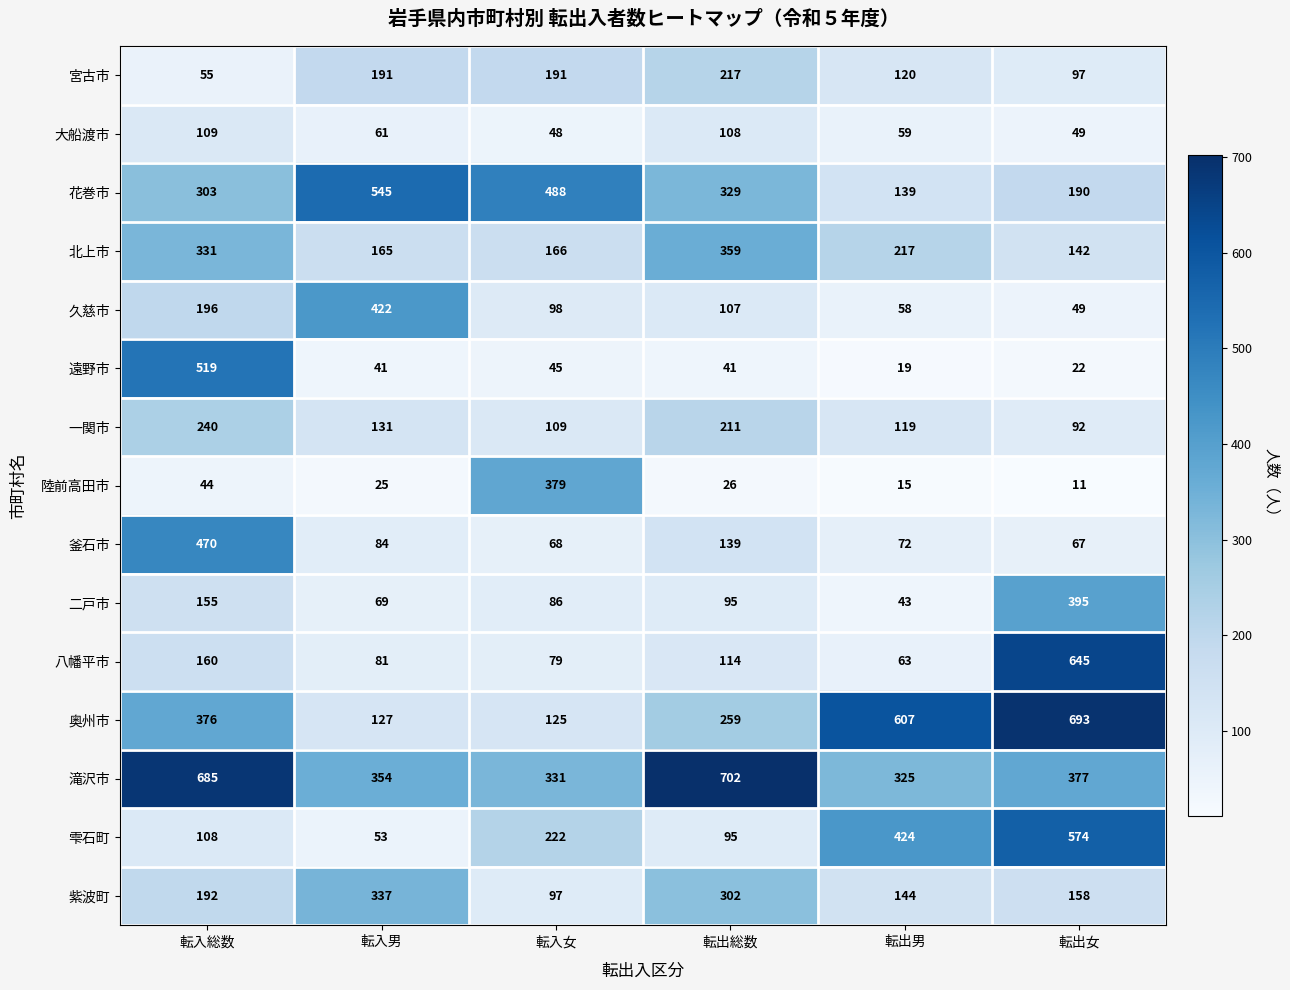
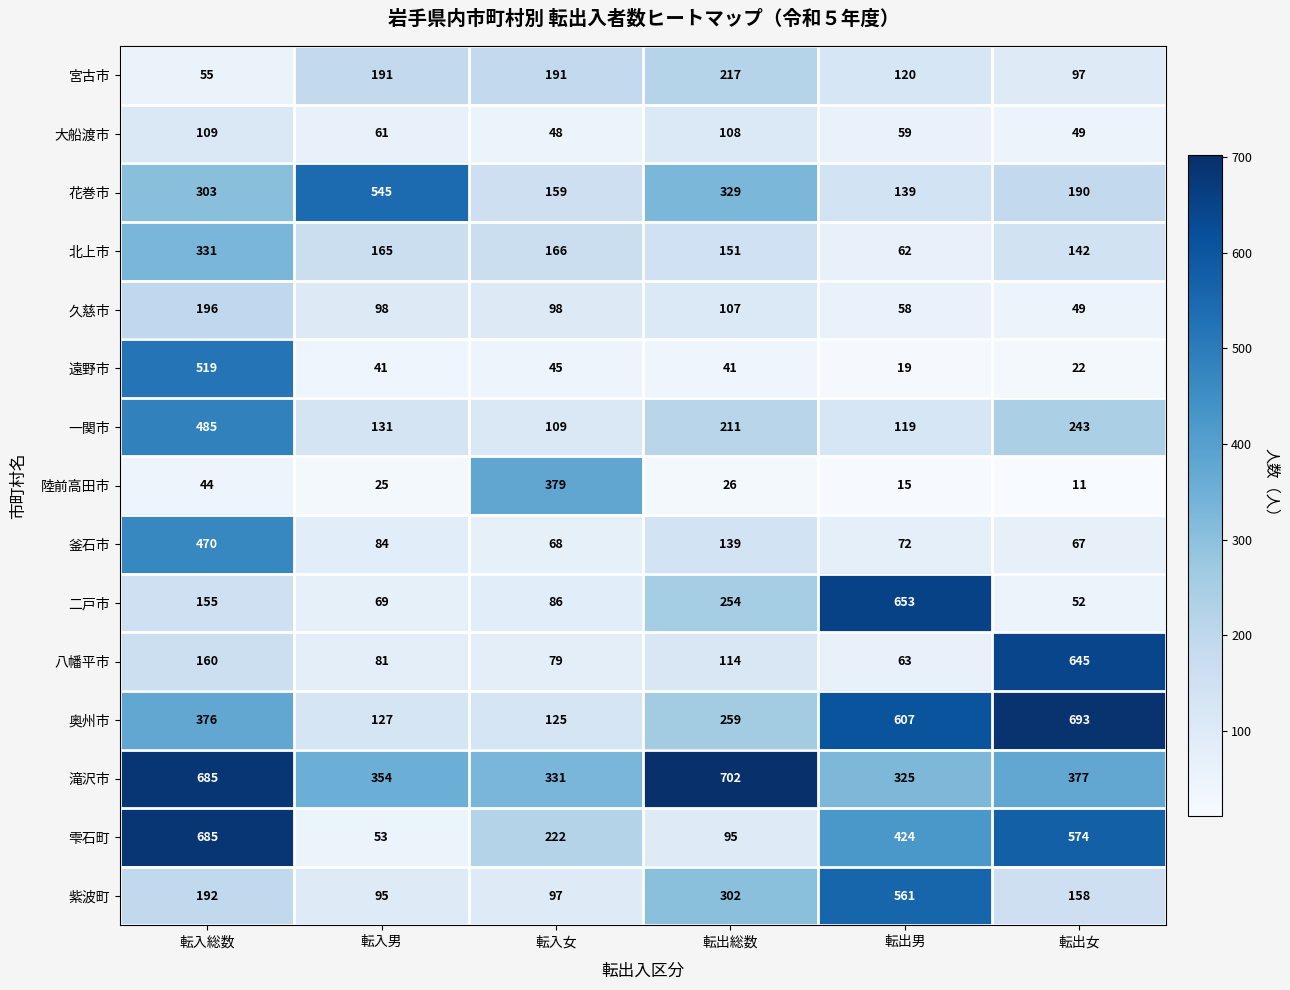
  {
    "宮古市": {
      "転入総数": 55,
      "転入男": 191,
      "転入女": 191,
      "転出総数": 217,
      "転出男": 120,
      "転出女": 97
    },
    "大船渡市": {
      "転入総数": 109,
      "転入男": 61,
      "転入女": 48,
      "転出総数": 108,
      "転出男": 59,
      "転出女": 49
    },
    "花巻市": {
      "転入総数": 303,
      "転入男": 545,
-     "転入女": 488,
+     "転入女": 159,
      "転出総数": 329,
      "転出男": 139,
      "転出女": 190
    },
    "北上市": {
      "転入総数": 331,
      "転入男": 165,
      "転入女": 166,
-     "転出総数": 359,
-     "転出男": 217,
+     "転出総数": 151,
+     "転出男": 62,
      "転出女": 142
    },
    "久慈市": {
      "転入総数": 196,
-     "転入男": 422,
+     "転入男": 98,
      "転入女": 98,
      "転出総数": 107,
      "転出男": 58,
      "転出女": 49
    },
    "遠野市": {
      "転入総数": 519,
      "転入男": 41,
      "転入女": 45,
      "転出総数": 41,
      "転出男": 19,
      "転出女": 22
    },
    "一関市": {
-     "転入総数": 240,
+     "転入総数": 485,
      "転入男": 131,
      "転入女": 109,
      "転出総数": 211,
      "転出男": 119,
-     "転出女": 92
+     "転出女": 243
    },
    "陸前高田市": {
      "転入総数": 44,
      "転入男": 25,
      "転入女": 379,
      "転出総数": 26,
      "転出男": 15,
      "転出女": 11
    },
    "釜石市": {
      "転入総数": 470,
      "転入男": 84,
      "転入女": 68,
      "転出総数": 139,
      "転出男": 72,
      "転出女": 67
    },
    "二戸市": {
      "転入総数": 155,
      "転入男": 69,
      "転入女": 86,
-     "転出総数": 95,
-     "転出男": 43,
-     "転出女": 395
+     "転出総数": 254,
+     "転出男": 653,
+     "転出女": 52
    },
    "八幡平市": {
      "転入総数": 160,
      "転入男": 81,
      "転入女": 79,
      "転出総数": 114,
      "転出男": 63,
      "転出女": 645
    },
    "奥州市": {
      "転入総数": 376,
      "転入男": 127,
      "転入女": 125,
      "転出総数": 259,
      "転出男": 607,
      "転出女": 693
    },
    "滝沢市": {
      "転入総数": 685,
      "転入男": 354,
      "転入女": 331,
      "転出総数": 702,
      "転出男": 325,
      "転出女": 377
    },
    "雫石町": {
-     "転入総数": 108,
+     "転入総数": 685,
      "転入男": 53,
      "転入女": 222,
      "転出総数": 95,
      "転出男": 424,
      "転出女": 574
    },
    "紫波町": {
      "転入総数": 192,
-     "転入男": 337,
+     "転入男": 95,
      "転入女": 97,
      "転出総数": 302,
-     "転出男": 144,
+     "転出男": 561,
      "転出女": 158
    }
  }
